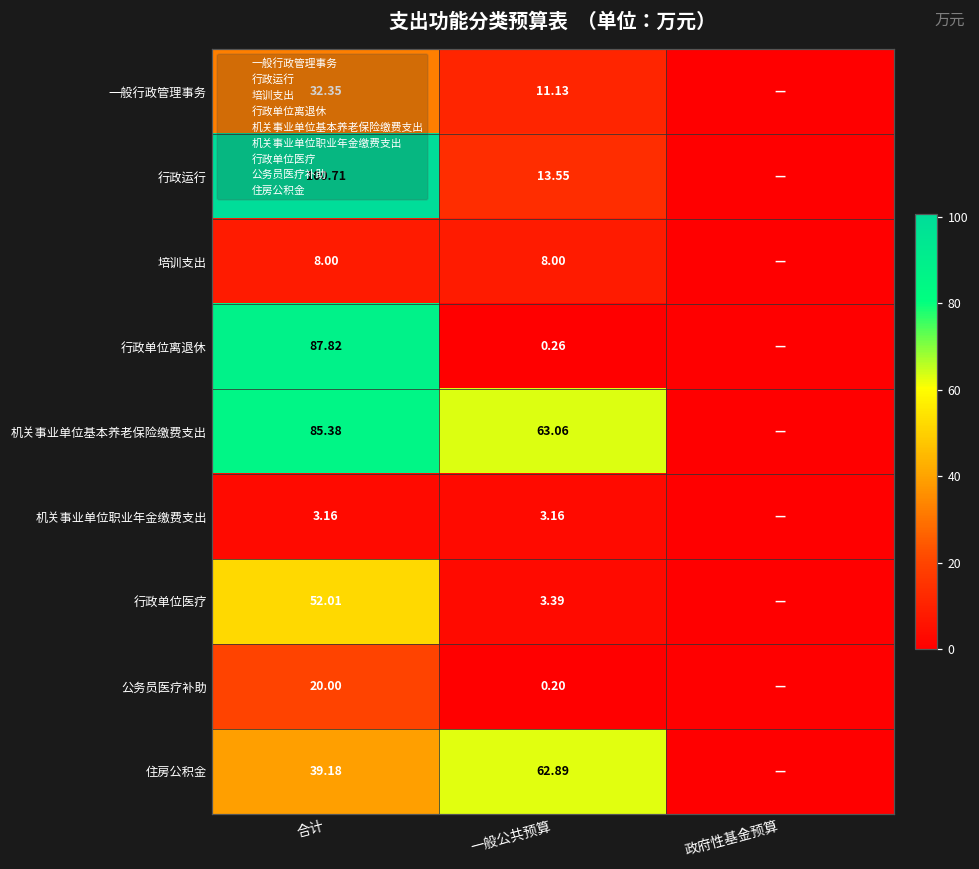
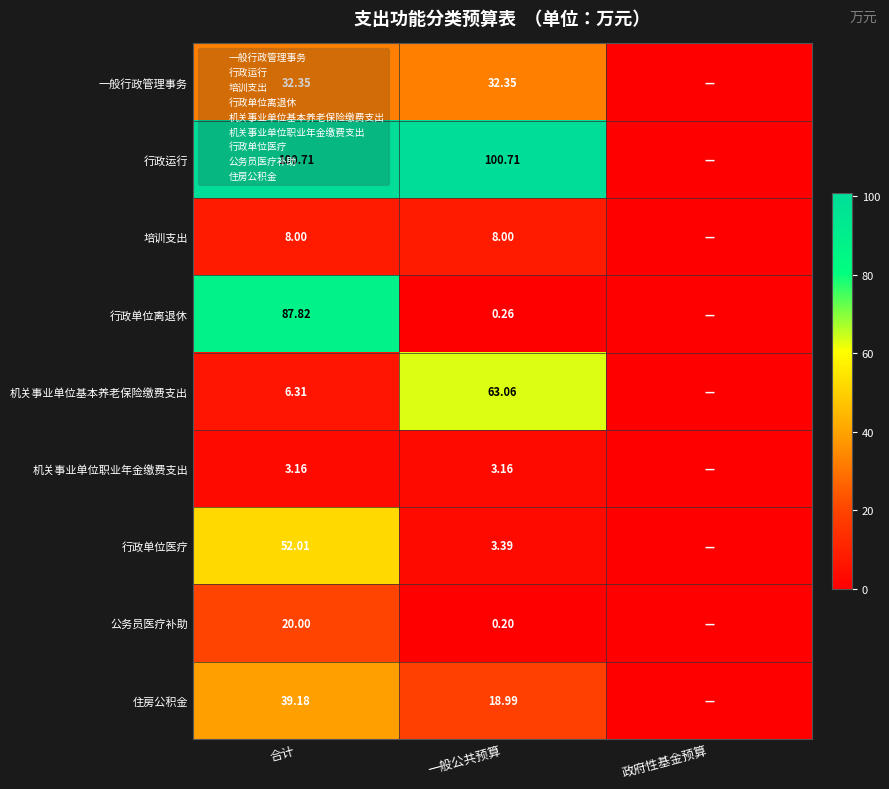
  {
    "一般行政管理事务": {
-     "一般公共预算": 11.13
+     "一般公共预算": 32.35
    },
    "行政运行": {
-     "一般公共预算": 13.55
+     "一般公共预算": 100.71
    },
    "培训支出": {
      "合计": 8.00,
      "一般公共预算": 8.00
    },
    "行政单位离退休": {
      "合计": 87.82,
      "一般公共预算": 0.26
    },
    "机关事业单位基本养老保险缴费支出": {
-     "合计": 85.38,
+     "合计": 6.31,
      "一般公共预算": 63.06
    },
    "机关事业单位职业年金缴费支出": {
      "合计": 3.16,
      "一般公共预算": 3.16
    },
    "行政单位医疗": {
      "合计": 52.01,
      "一般公共预算": 3.39
    },
    "公务员医疗补助": {
      "合计": 20.00,
      "一般公共预算": 0.20
    },
    "住房公积金": {
      "合计": 39.18,
-     "一般公共预算": 62.89
+     "一般公共预算": 18.99
    }
  }
